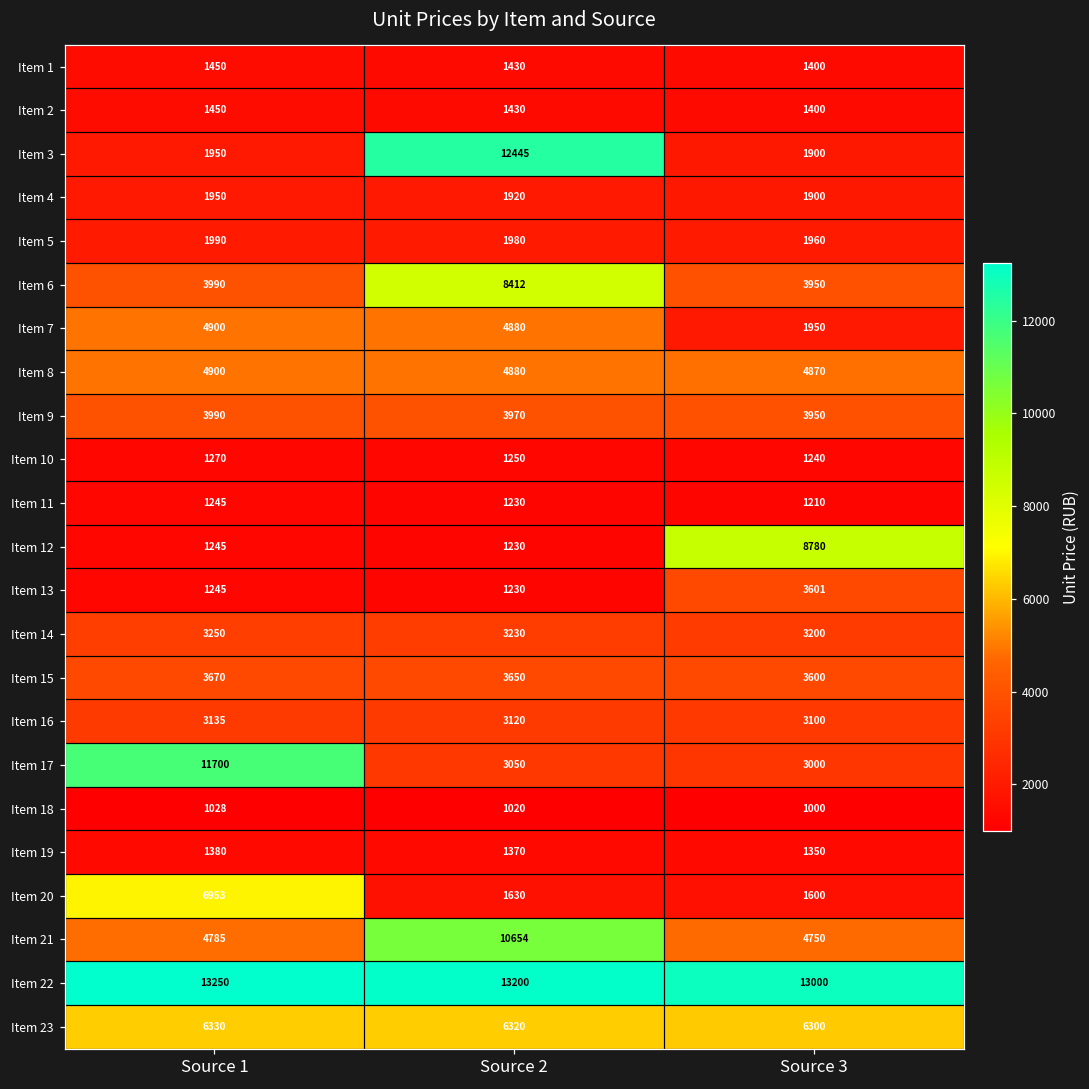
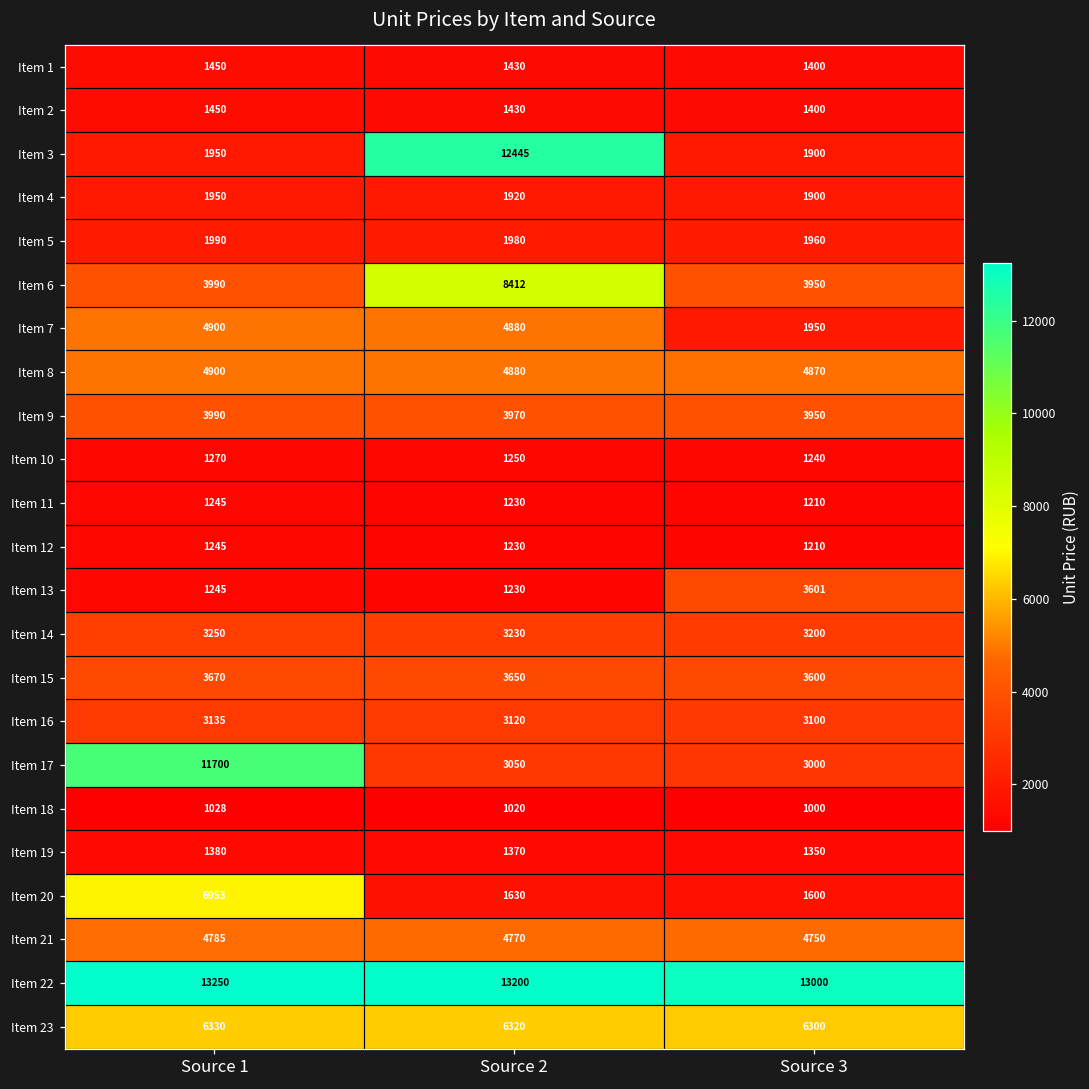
  {
    "Item 1": {
      "Source 1": 1450,
      "Source 2": 1430,
      "Source 3": 1400
    },
    "Item 2": {
      "Source 1": 1450,
      "Source 2": 1430,
      "Source 3": 1400
    },
    "Item 3": {
      "Source 1": 1950,
      "Source 2": 12445,
      "Source 3": 1900
    },
    "Item 4": {
      "Source 1": 1950,
      "Source 2": 1920,
      "Source 3": 1900
    },
    "Item 5": {
      "Source 1": 1990,
      "Source 2": 1980,
      "Source 3": 1960
    },
    "Item 6": {
      "Source 1": 3990,
      "Source 2": 8412,
      "Source 3": 3950
    },
    "Item 7": {
      "Source 1": 4900,
      "Source 2": 4880,
      "Source 3": 1950
    },
    "Item 8": {
      "Source 1": 4900,
      "Source 2": 4880,
      "Source 3": 4870
    },
    "Item 9": {
      "Source 1": 3990,
      "Source 2": 3970,
      "Source 3": 3950
    },
    "Item 10": {
      "Source 1": 1270,
      "Source 2": 1250,
      "Source 3": 1240
    },
    "Item 11": {
      "Source 1": 1245,
      "Source 2": 1230,
      "Source 3": 1210
    },
    "Item 12": {
      "Source 1": 1245,
      "Source 2": 1230,
-     "Source 3": 8780
+     "Source 3": 1210
    },
    "Item 13": {
      "Source 1": 1245,
      "Source 2": 1230,
      "Source 3": 3601
    },
    "Item 14": {
      "Source 1": 3250,
      "Source 2": 3230,
      "Source 3": 3200
    },
    "Item 15": {
      "Source 1": 3670,
      "Source 2": 3650,
      "Source 3": 3600
    },
    "Item 16": {
      "Source 1": 3135,
      "Source 2": 3120,
      "Source 3": 3100
    },
    "Item 17": {
      "Source 1": 11700,
      "Source 2": 3050,
      "Source 3": 3000
    },
    "Item 18": {
      "Source 1": 1028,
      "Source 2": 1020,
      "Source 3": 1000
    },
    "Item 19": {
      "Source 1": 1380,
      "Source 2": 1370,
      "Source 3": 1350
    },
    "Item 20": {
      "Source 1": 6953,
      "Source 2": 1630,
      "Source 3": 1600
    },
    "Item 21": {
      "Source 1": 4785,
-     "Source 2": 10654,
+     "Source 2": 4770,
      "Source 3": 4750
    },
    "Item 22": {
      "Source 1": 13250,
      "Source 2": 13200,
      "Source 3": 13000
    },
    "Item 23": {
      "Source 1": 6330,
      "Source 2": 6320,
      "Source 3": 6300
    }
  }
